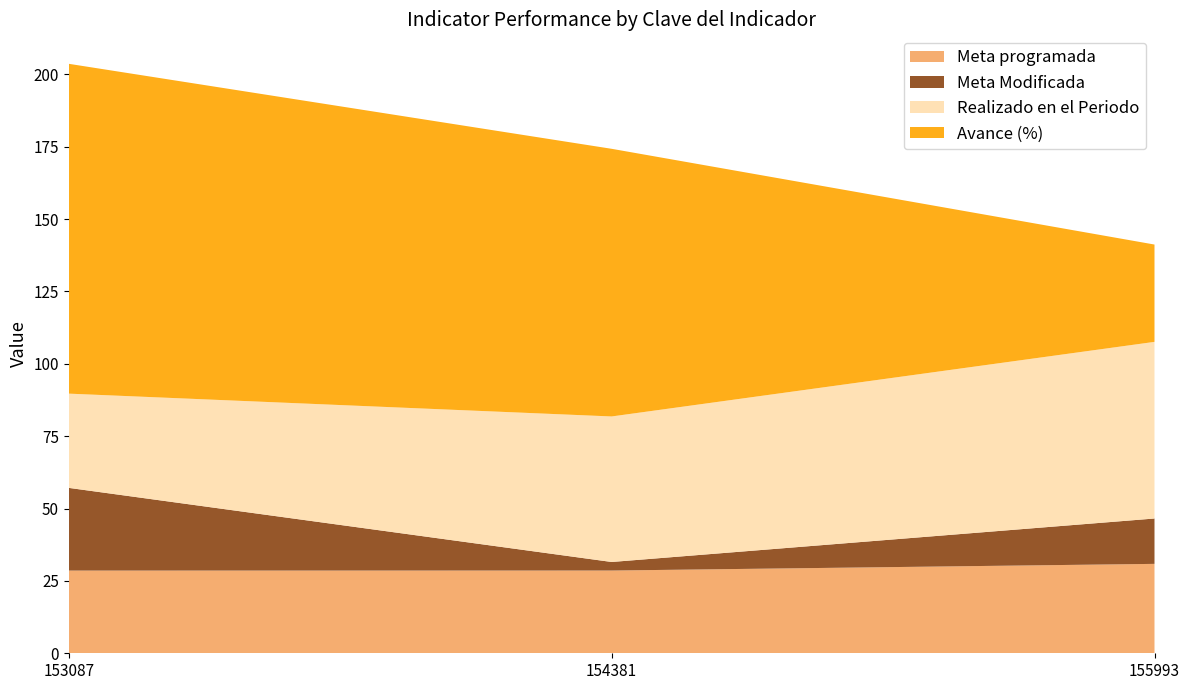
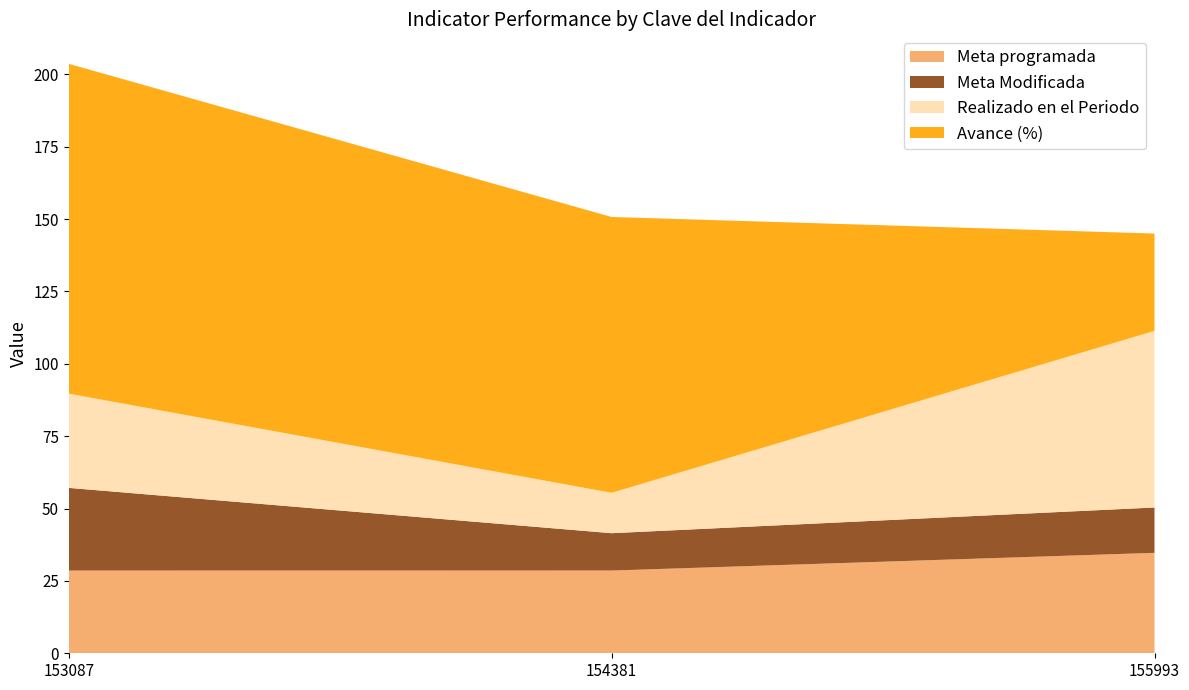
  {
    "Meta programada": {
      "153087": 29,
      "154381": 29,
-     "155993": 31
+     "155993": 35
    },
    "Meta Modificada": {
      "153087": 29,
-     "154381": 3,
+     "154381": 13,
      "155993": 16
    },
    "Realizado en el Periodo": {
      "153087": 33,
-     "154381": 50,
+     "154381": 14,
      "155993": 61
    },
    "Avance (%)": {
      "153087": 114,
-     "154381": 92,
+     "154381": 95,
      "155993": 34
    }
  }
